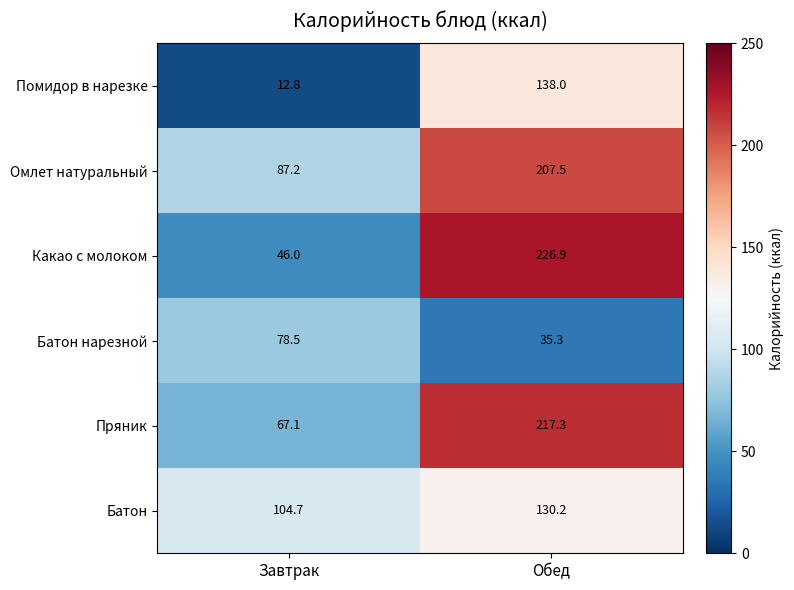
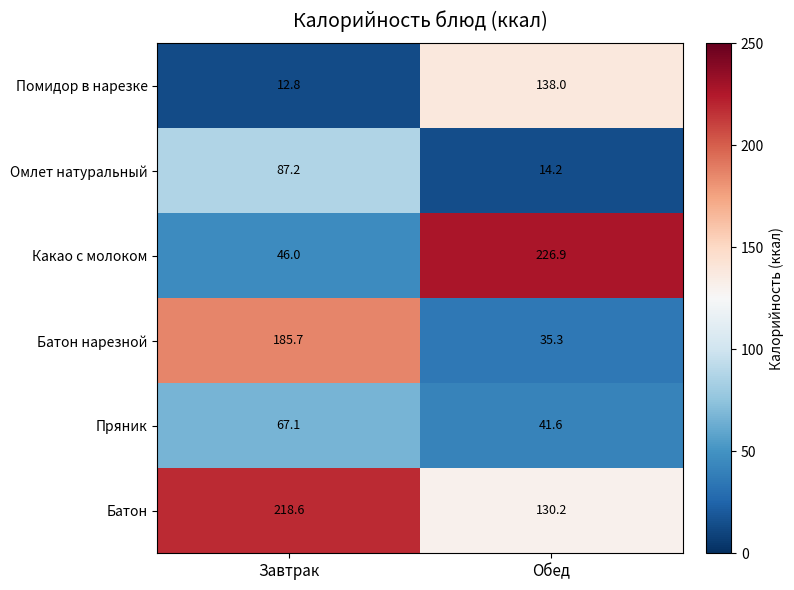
  {
    "Помидор в нарезке": {
      "Завтрак": 12.8,
      "Обед": 138.0
    },
    "Омлет натуральный": {
      "Завтрак": 87.2,
-     "Обед": 207.5
+     "Обед": 14.2
    },
    "Какао с молоком": {
      "Завтрак": 46.0,
      "Обед": 226.9
    },
    "Батон нарезной": {
-     "Завтрак": 78.5,
+     "Завтрак": 185.7,
      "Обед": 35.3
    },
    "Пряник": {
      "Завтрак": 67.1,
-     "Обед": 217.3
+     "Обед": 41.6
    },
    "Батон": {
-     "Завтрак": 104.7,
+     "Завтрак": 218.6,
      "Обед": 130.2
    }
  }
